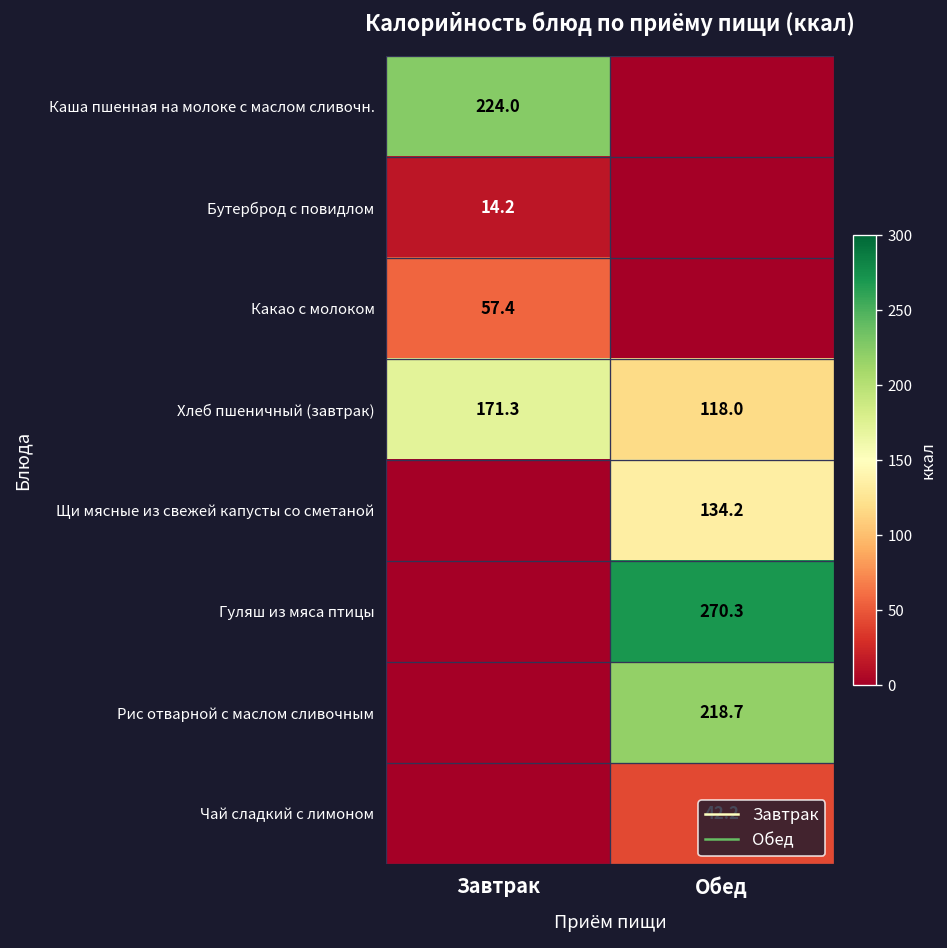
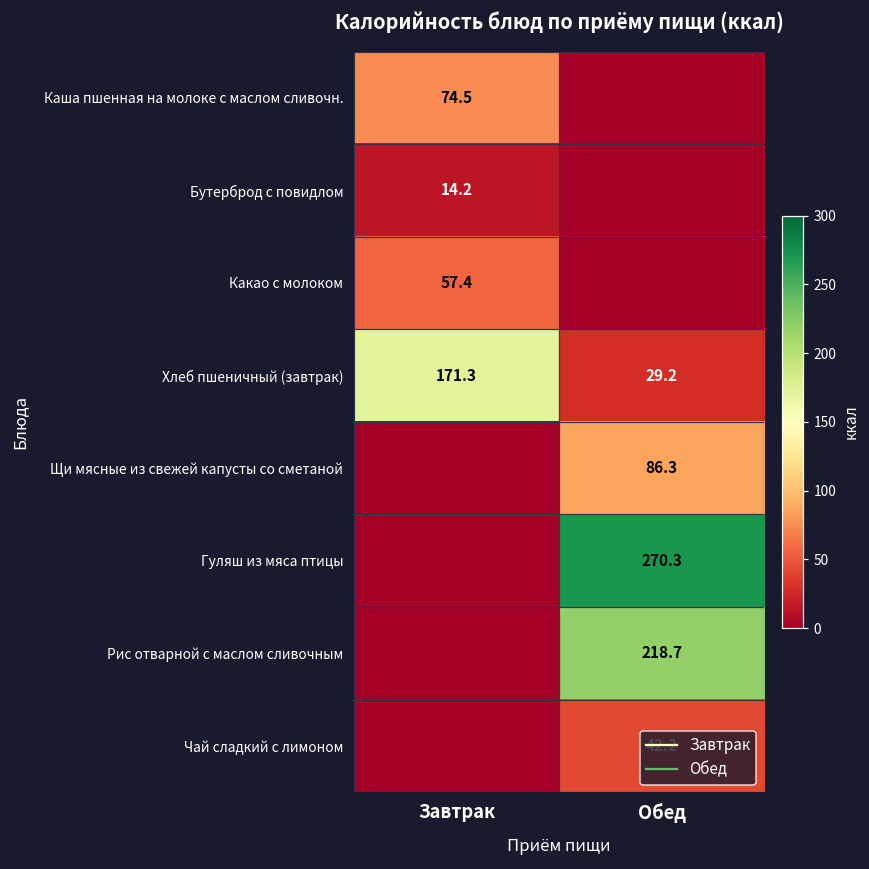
  {
    "Каша пшенная на молоке с маслом сливочн.": {
-     "Завтрак": 224.0
+     "Завтрак": 74.5
    },
    "Бутерброд с повидлом": {
      "Завтрак": 14.2
    },
    "Какао с молоком": {
      "Завтрак": 57.4
    },
    "Хлеб пшеничный (завтрак)": {
      "Завтрак": 171.3,
-     "Обед": 118.0
+     "Обед": 29.2
    },
    "Щи мясные из свежей капусты со сметаной": {
-     "Обед": 134.2
+     "Обед": 86.3
    },
    "Гуляш из мяса птицы": {
      "Обед": 270.3
    },
    "Рис отварной с маслом сливочным": {
      "Обед": 218.7
    }
  }
